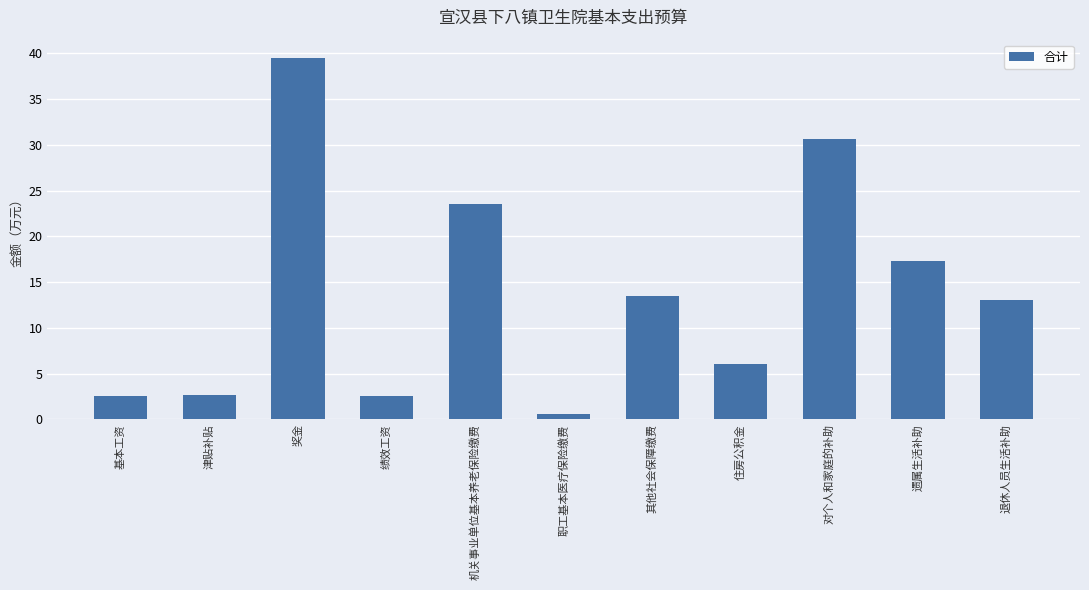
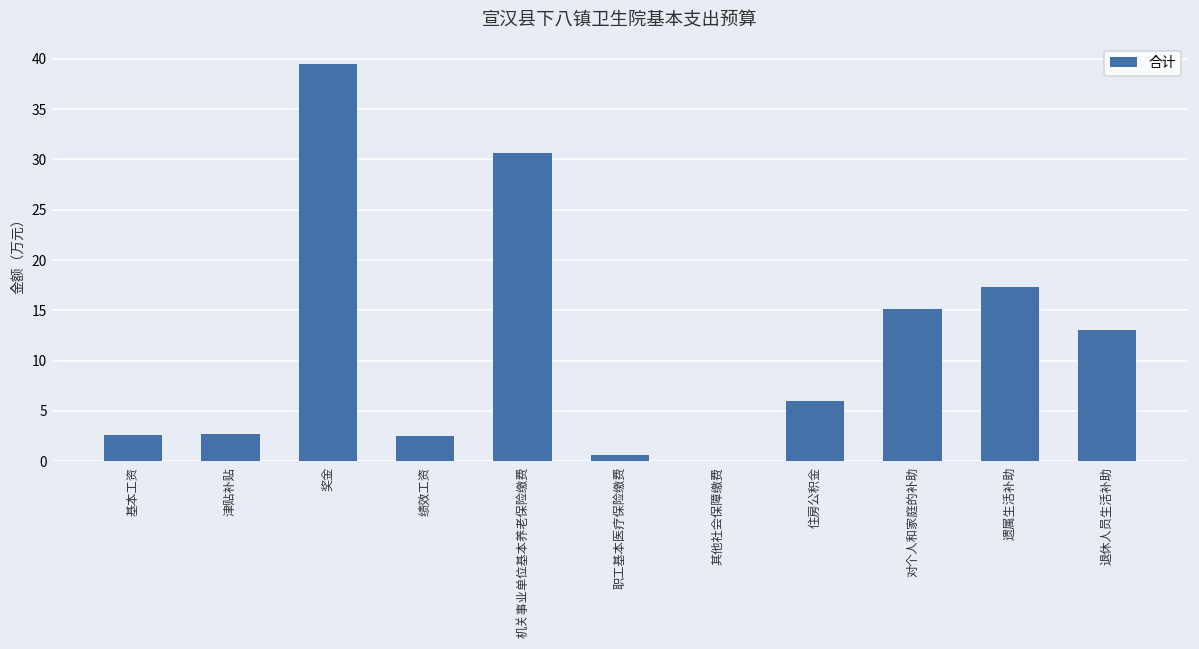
  {
    "基本工资": 3,
    "津贴补贴": 3,
    "奖金": 40,
    "绩效工资": 3,
-   "机关事业单位基本养老保险缴费": 23,
+   "机关事业单位基本养老保险缴费": 31,
    "职工基本医疗保险缴费": 1,
-   "其他社会保障缴费": 13,
+   "其他社会保障缴费": 0,
    "住房公积金": 6,
-   "对个人和家庭的补助": 31,
+   "对个人和家庭的补助": 15,
    "遗属生活补助": 17,
    "退休人员生活补助": 13
  }
